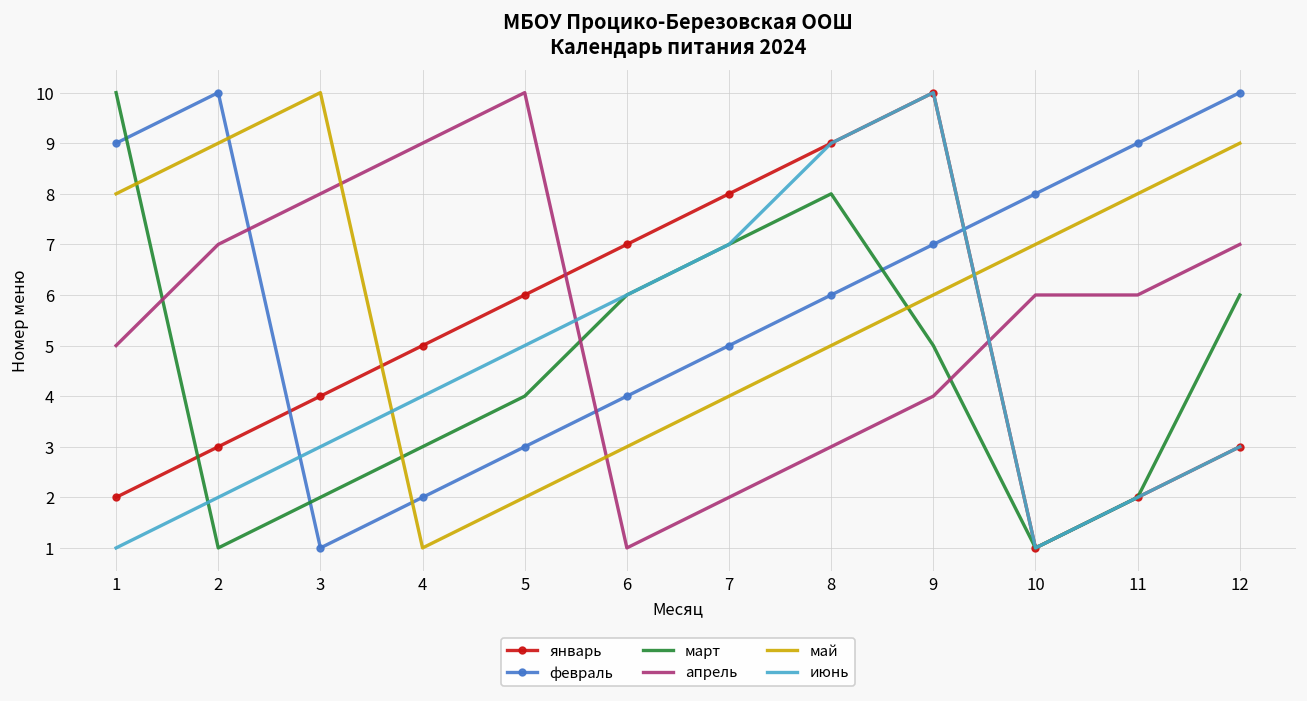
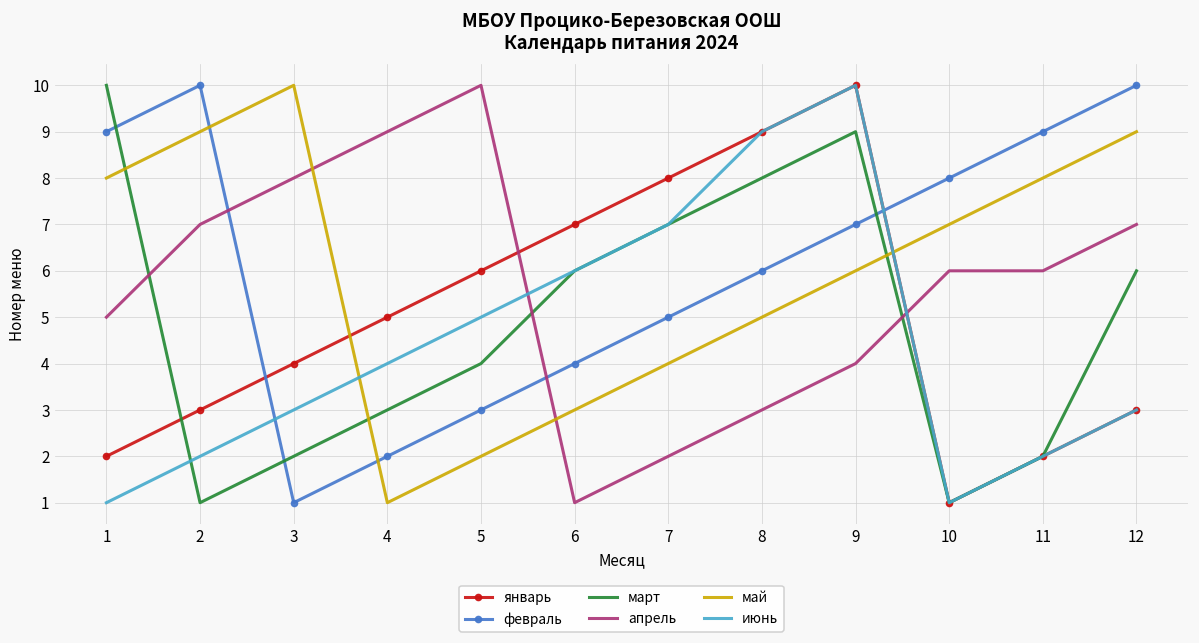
  {
    "январь": {
      "1": 2,
      "2": 3,
      "3": 4,
      "4": 5,
      "5": 6,
      "6": 7,
      "7": 8
    },
    "март": {
      "1": 10,
      "2": 1,
      "3": 2,
      "4": 3,
      "5": 4,
      "8": 8,
-     "9": 5,
+     "9": 9,
      "12": 6
    },
    "апрель": {
      "1": 5,
      "2": 7,
      "3": 8,
      "4": 9,
      "5": 10,
      "6": 1,
      "7": 2,
      "8": 3,
      "9": 4,
      "10": 6,
      "11": 6,
      "12": 7
    },
    "май": {
      "1": 8,
      "2": 9,
      "3": 10,
      "4": 1,
      "5": 2,
      "6": 3,
      "7": 4,
      "8": 5,
      "9": 6,
      "10": 7,
      "11": 8,
      "12": 9
    }
  }
